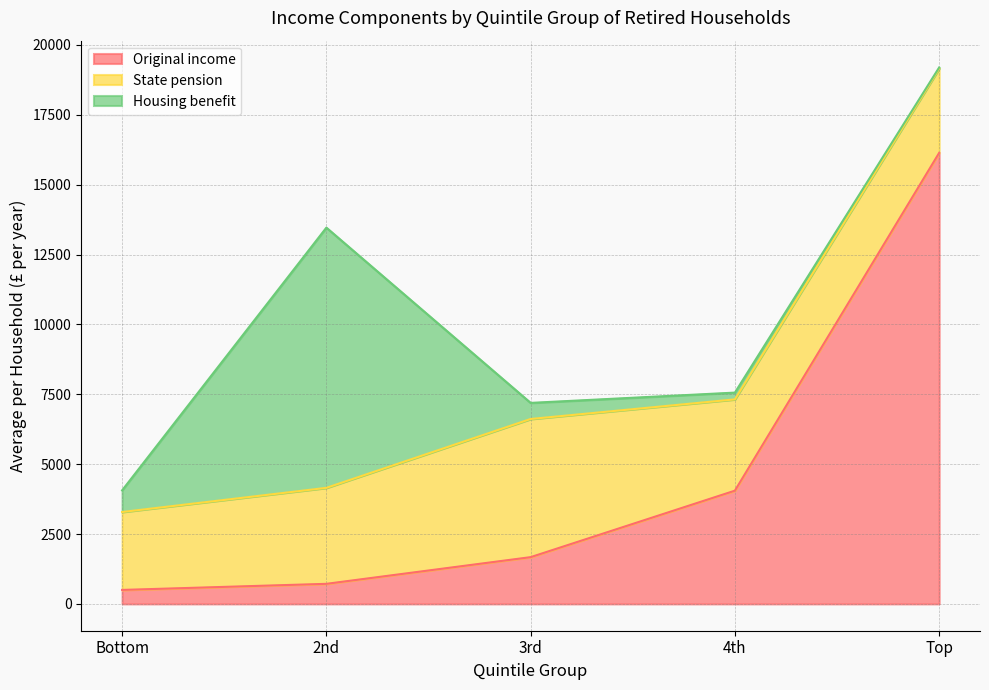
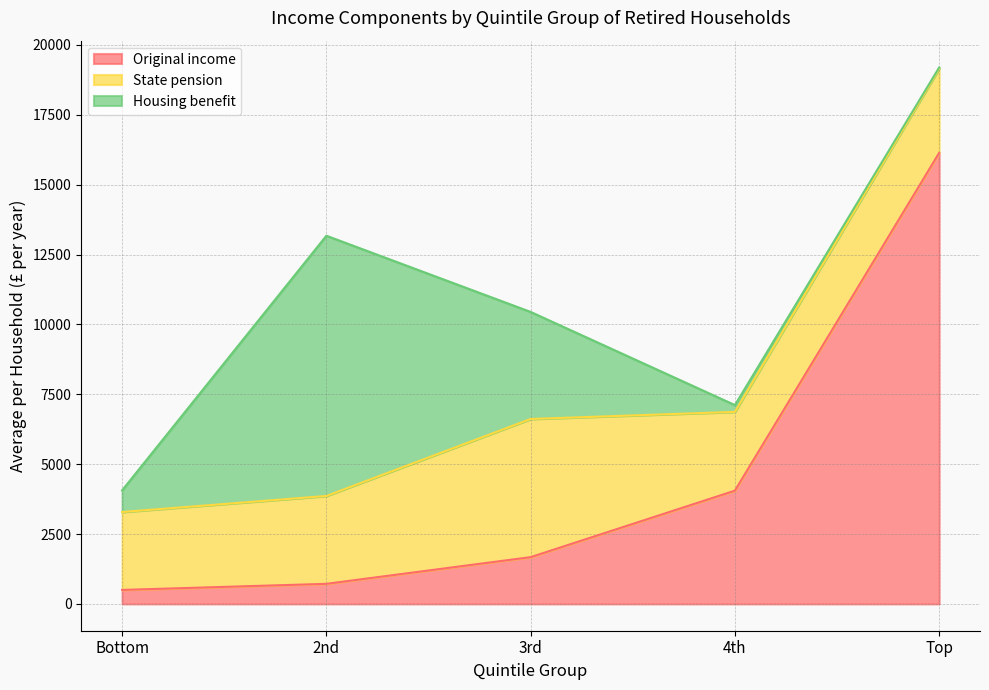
  {
    "Original income": {
      "Bottom": 500,
      "2nd": 700,
      "3rd": 1700,
      "4th": 4100,
      "Top": 16100
    },
    "State pension": {
      "Bottom": 2800,
-     "2nd": 3400,
+     "2nd": 3100,
      "3rd": 4900,
-     "4th": 3300
+     "4th": 2800
    },
    "Housing benefit": {
      "Bottom": 800,
      "2nd": 9300,
-     "3rd": 600,
+     "3rd": 3800,
      "4th": 200
    }
  }
